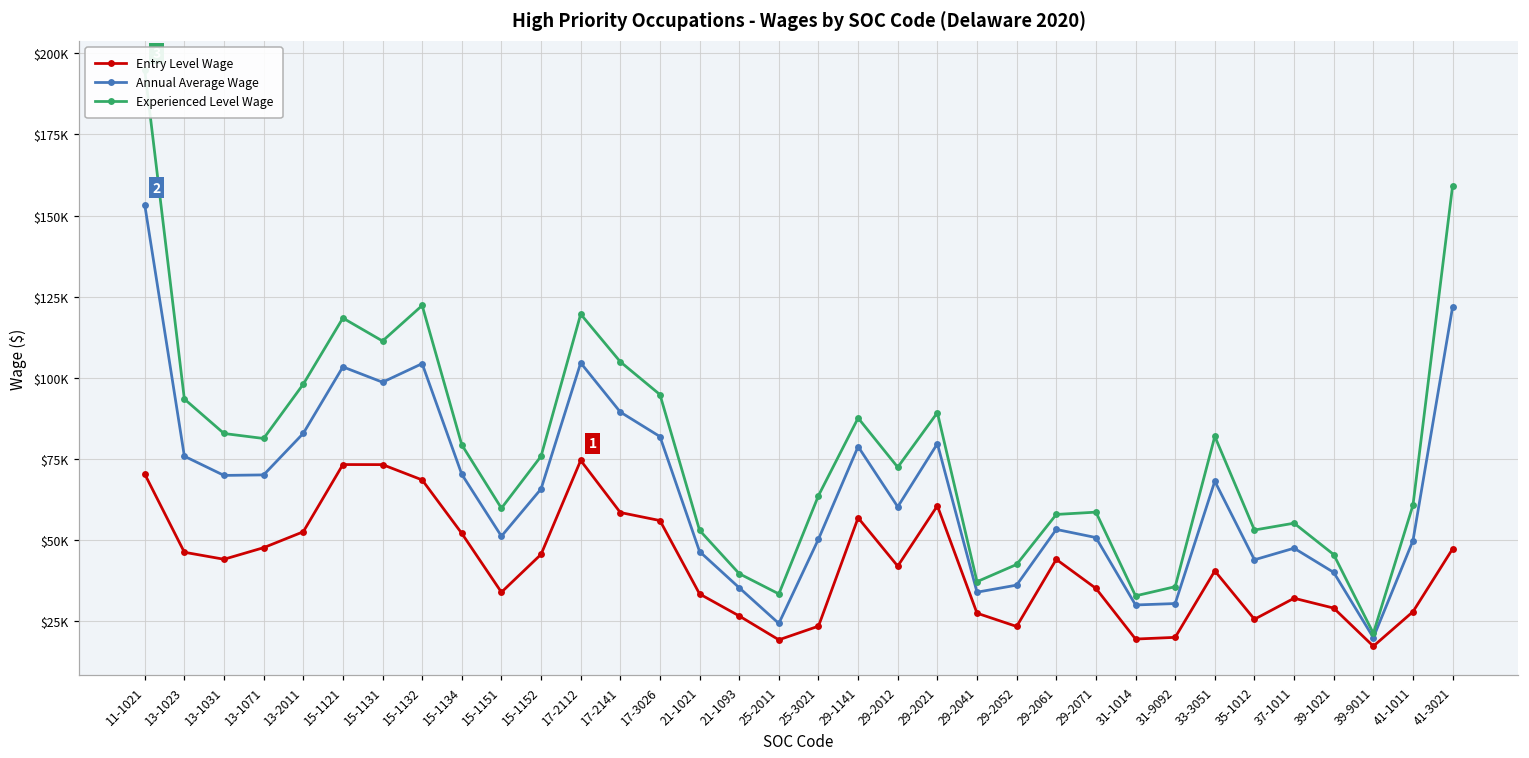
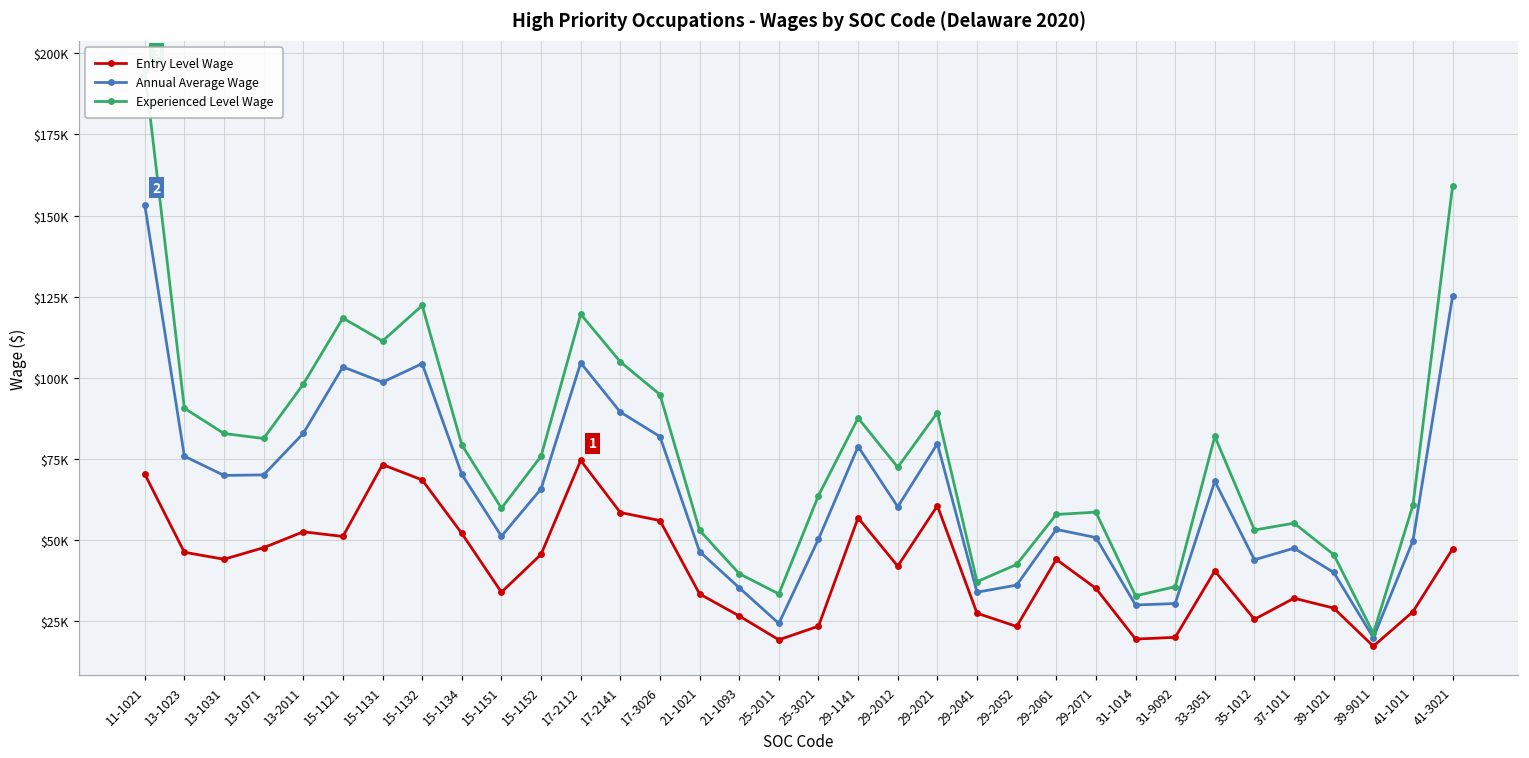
  {
    "Entry Level Wage": {
      "11-1021": "$70000",
      "13-1023": "$46000",
      "13-1031": "$44000",
      "13-1071": "$48000",
      "13-2011": "$53000",
-     "15-1121": "$73000",
+     "15-1121": "$51000",
      "15-1131": "$73000",
      "15-1132": "$69000",
      "15-1134": "$52000",
      "15-1151": "$34000",
      "15-1152": "$46000",
      "17-2141": "$58000",
      "17-3026": "$56000",
      "21-1021": "$33000",
      "21-1093": "$27000",
      "25-2011": "$19000",
      "25-3021": "$23000",
      "29-1141": "$57000",
      "29-2012": "$42000",
      "29-2021": "$61000",
      "29-2041": "$27000",
      "29-2052": "$23000",
      "29-2061": "$44000",
      "29-2071": "$35000",
      "31-1014": "$19000",
      "31-9092": "$20000",
      "33-3051": "$40000",
      "35-1012": "$26000",
      "37-1011": "$32000",
      "39-1021": "$29000",
      "39-9011": "$17000",
      "41-1011": "$28000",
      "41-3021": "$47000"
    },
    "Annual Average Wage": {
      "13-1023": "$76000",
      "13-1031": "$70000",
      "13-1071": "$70000",
      "13-2011": "$83000",
      "15-1121": "$103000",
      "15-1131": "$99000",
      "15-1132": "$104000",
      "15-1134": "$70000",
      "15-1151": "$51000",
      "15-1152": "$66000",
      "17-2112": "$105000",
      "17-2141": "$89000",
      "17-3026": "$82000",
      "21-1021": "$46000",
      "21-1093": "$35000",
      "25-2011": "$24000",
      "25-3021": "$50000",
      "29-1141": "$79000",
      "29-2012": "$60000",
      "29-2021": "$80000",
      "29-2041": "$34000",
      "29-2052": "$36000",
      "29-2061": "$53000",
      "29-2071": "$51000",
      "31-1014": "$30000",
      "31-9092": "$30000",
      "33-3051": "$68000",
      "35-1012": "$44000",
      "37-1011": "$47000",
      "39-1021": "$40000",
      "39-9011": "$20000",
      "41-1011": "$50000",
-     "41-3021": "$122000"
+     "41-3021": "$125000"
    },
    "Experienced Level Wage": {
-     "13-1023": "$93000",
+     "13-1023": "$91000",
      "13-1031": "$83000",
      "13-1071": "$81000",
      "13-2011": "$98000",
      "15-1121": "$118000",
      "15-1131": "$111000",
      "15-1132": "$122000",
      "15-1134": "$79000",
      "15-1151": "$60000",
      "15-1152": "$76000",
      "17-2112": "$120000",
      "17-2141": "$105000",
      "17-3026": "$95000",
      "21-1021": "$53000",
      "21-1093": "$40000",
      "25-2011": "$33000",
      "25-3021": "$64000",
      "29-1141": "$88000",
      "29-2012": "$72000",
      "29-2021": "$89000",
      "29-2041": "$37000",
      "29-2052": "$42000",
      "29-2061": "$58000",
      "29-2071": "$59000",
      "31-1014": "$33000",
      "31-9092": "$36000",
      "33-3051": "$82000",
      "35-1012": "$53000",
      "37-1011": "$55000",
      "39-1021": "$46000",
      "39-9011": "$21000",
      "41-1011": "$61000",
      "41-3021": "$159000"
    }
  }
